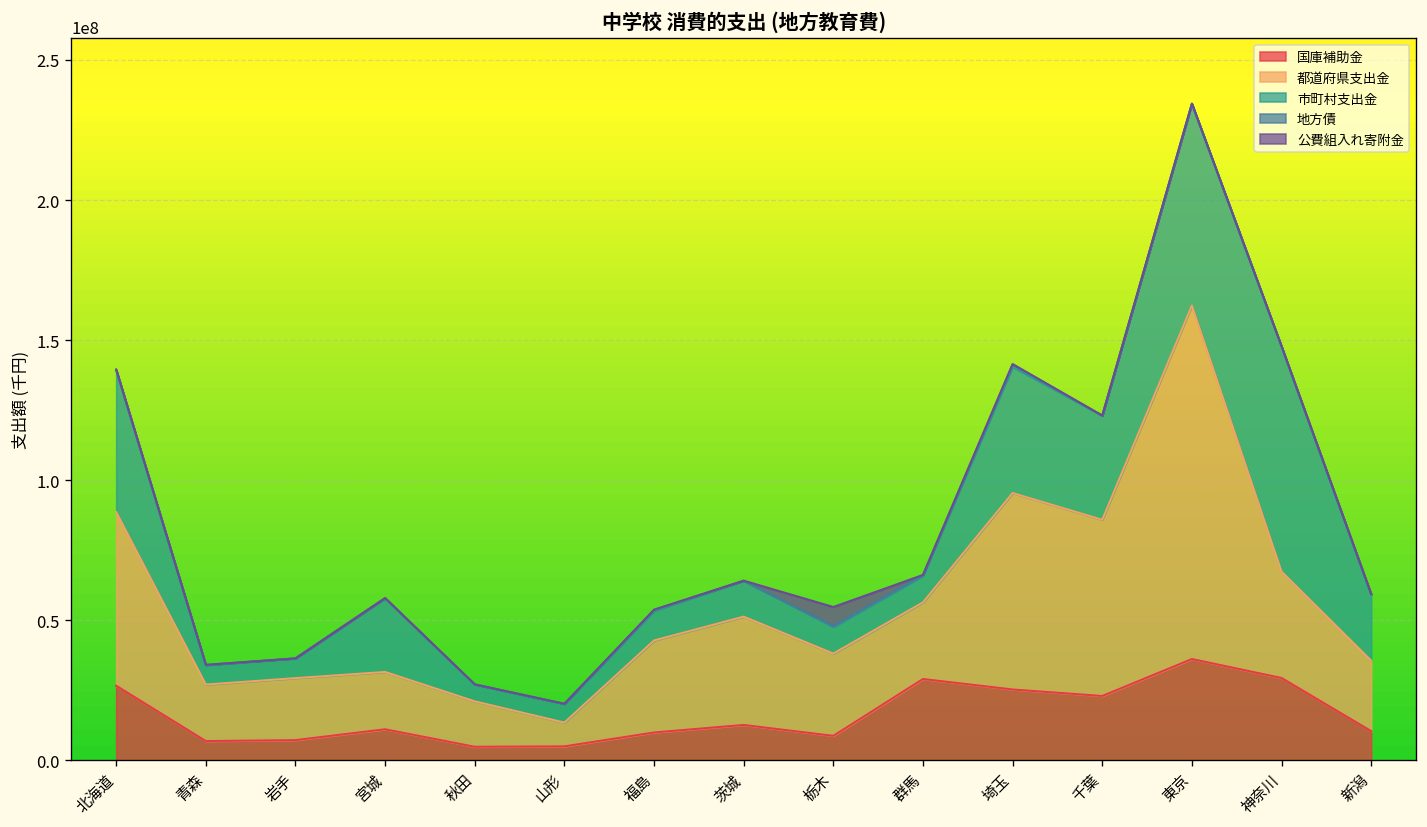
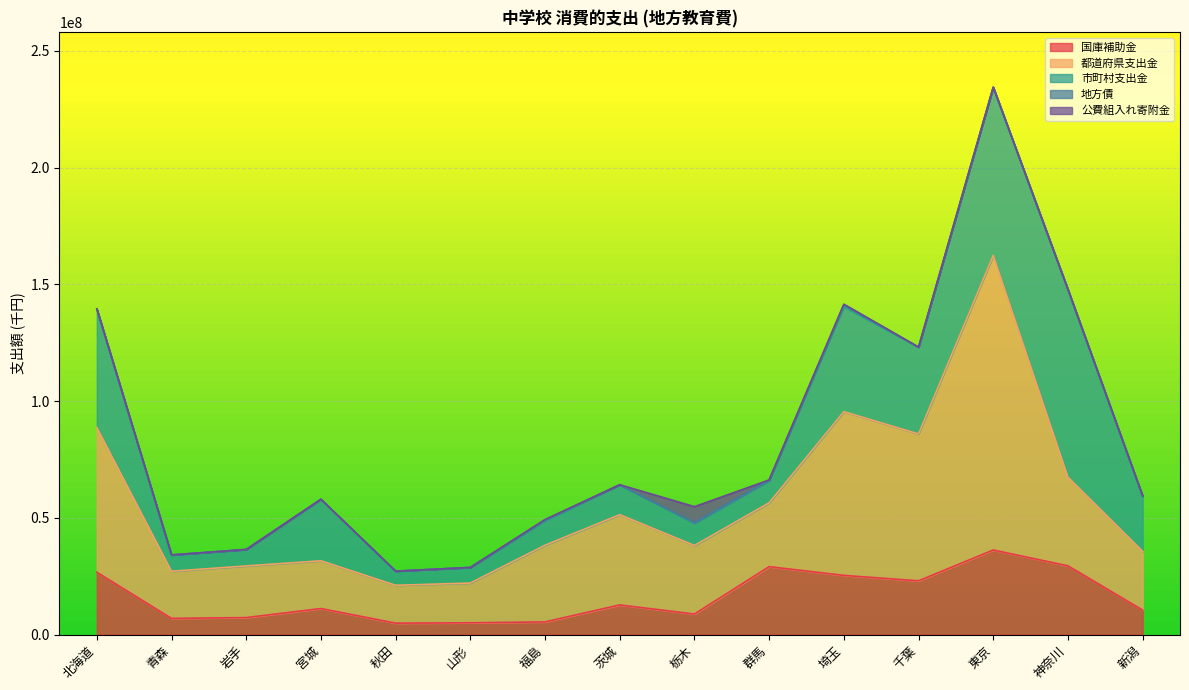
  {
    "国庫補助金": {
      "北海道": 27000000,
      "青森": 7000000,
      "岩手": 7000000,
      "宮城": 11000000,
      "秋田": 5000000,
      "山形": 5000000,
-     "福島": 10000000,
+     "福島": 5000000,
      "茨城": 13000000,
      "栃木": 9000000,
      "群馬": 29000000,
      "埼玉": 25000000,
      "千葉": 23000000,
      "東京": 36000000,
      "神奈川": 29000000,
      "新潟": 10000000
    },
    "都道府県支出金": {
      "北海道": 62000000,
      "青森": 20000000,
      "岩手": 22000000,
      "宮城": 20000000,
      "秋田": 16000000,
-     "山形": 8000000,
+     "山形": 17000000,
      "福島": 33000000,
      "茨城": 39000000,
      "栃木": 29000000,
      "群馬": 27000000,
      "埼玉": 70000000,
      "千葉": 63000000,
      "東京": 126000000,
      "神奈川": 38000000,
      "新潟": 25000000
    },
    "公費組入れ寄附金": {
      "栃木": 7000000
    }
  }
